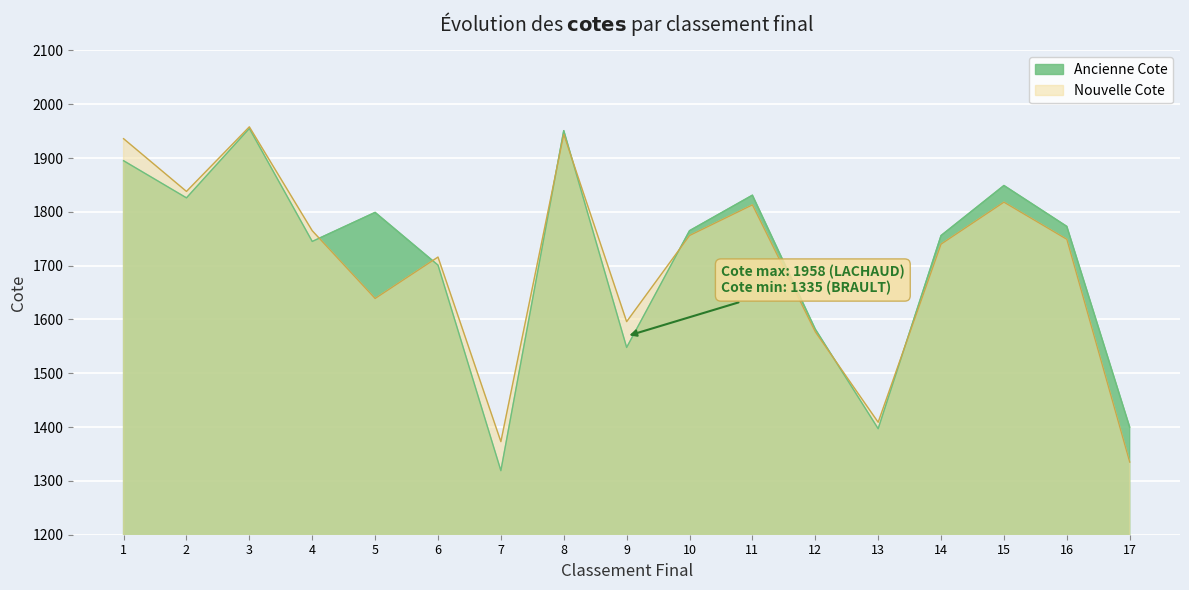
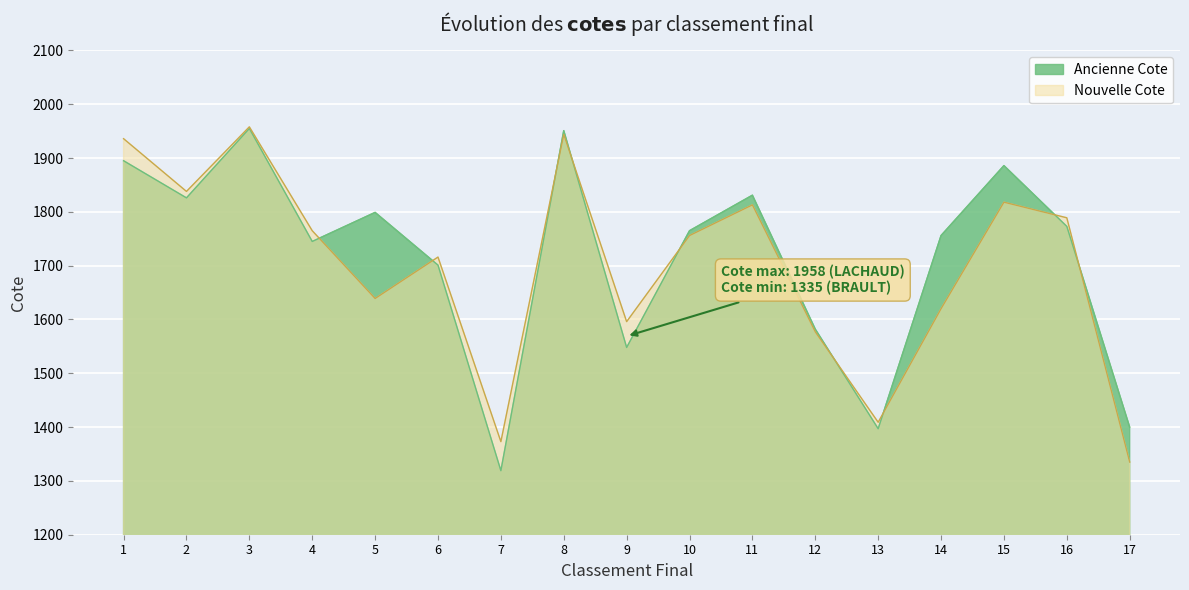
  {
    "Ancienne Cote": {
      "1": 1900,
      "2": 1830,
      "4": 1750,
      "5": 1800,
      "6": 1700,
      "7": 1320,
      "8": 1950,
      "9": 1550,
      "10": 1770,
      "11": 1830,
      "13": 1400,
      "14": 1760,
-     "15": 1850,
+     "15": 1890,
      "16": 1770,
      "17": 1400
    },
    "Nouvelle Cote": {
      "1": 1940,
      "2": 1840,
      "4": 1770,
      "5": 1640,
      "6": 1720,
      "7": 1370,
      "8": 1940,
      "9": 1600,
      "10": 1760,
      "11": 1810,
      "13": 1410,
-     "14": 1740,
+     "14": 1620,
      "15": 1820,
-     "16": 1750,
+     "16": 1790,
      "17": 1340
    }
  }
